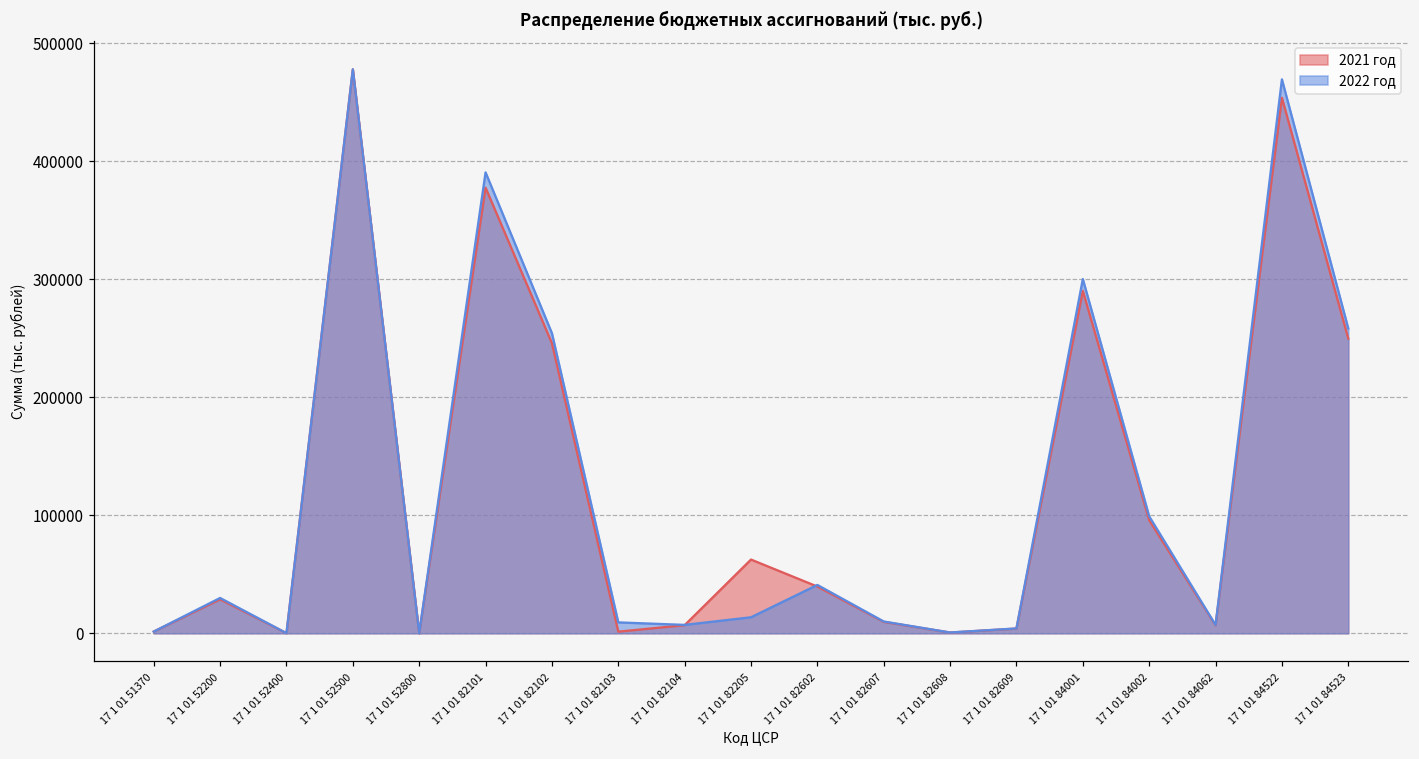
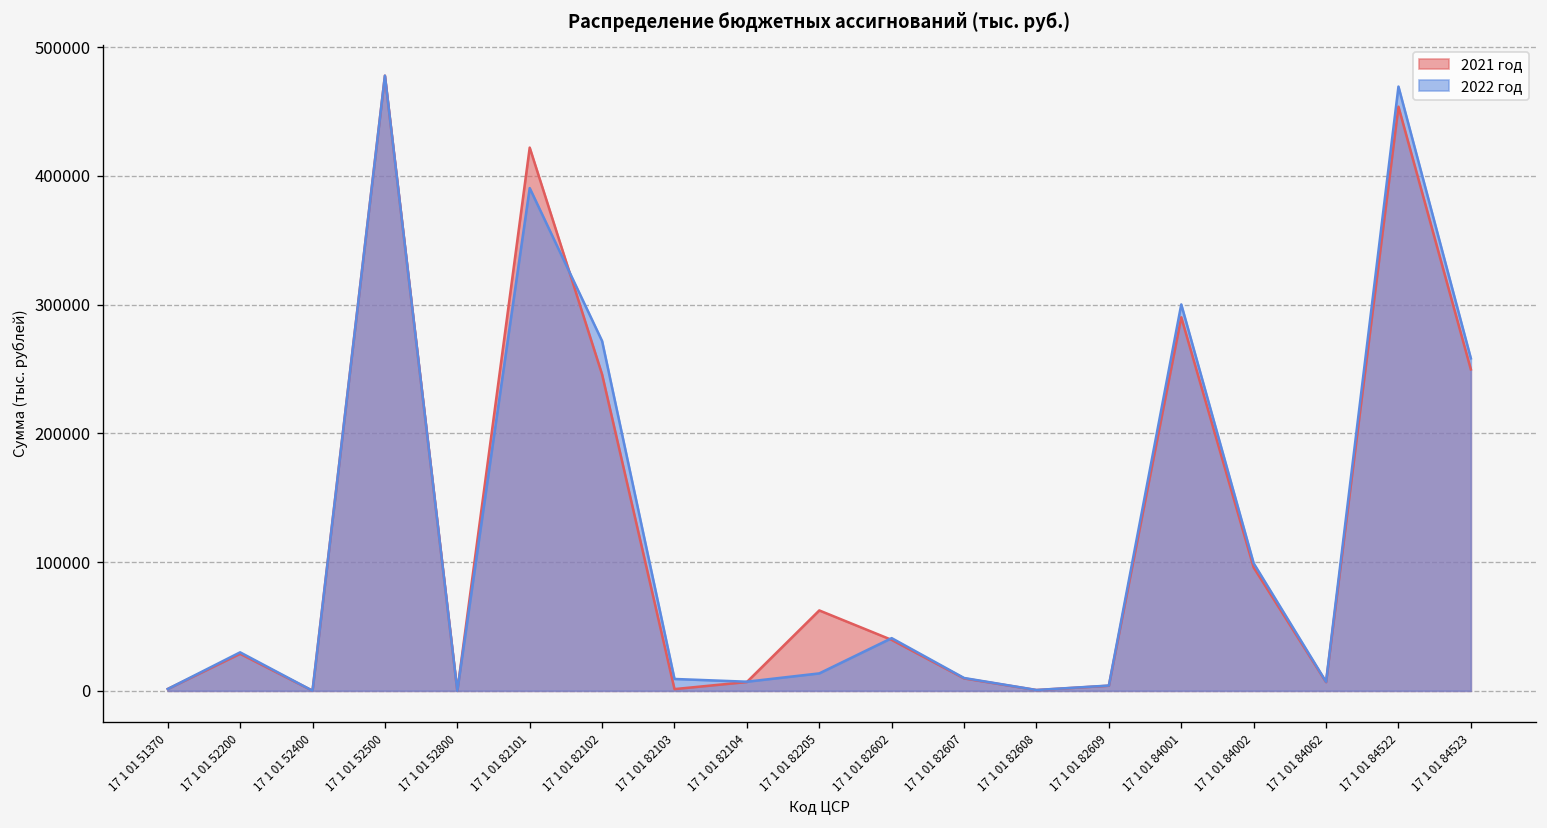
  {
    "2021 год": {
-     "17 1 01 82101": 378000,
+     "17 1 01 82101": 422000,
      "17 1 01 82102": 246000,
      "17 1 01 82103": 1000,
      "17 1 01 82205": 62000,
      "17 1 01 84001": 290000,
      "17 1 01 84002": 96000,
      "17 1 01 84522": 454000,
      "17 1 01 84523": 250000
    },
    "2022 год": {
      "17 1 01 82101": 391000,
-     "17 1 01 82102": 254000,
+     "17 1 01 82102": 272000,
      "17 1 01 82103": 9000,
      "17 1 01 82205": 14000,
      "17 1 01 84001": 300000,
      "17 1 01 84002": 99000,
      "17 1 01 84522": 469000,
      "17 1 01 84523": 258000
    }
  }
